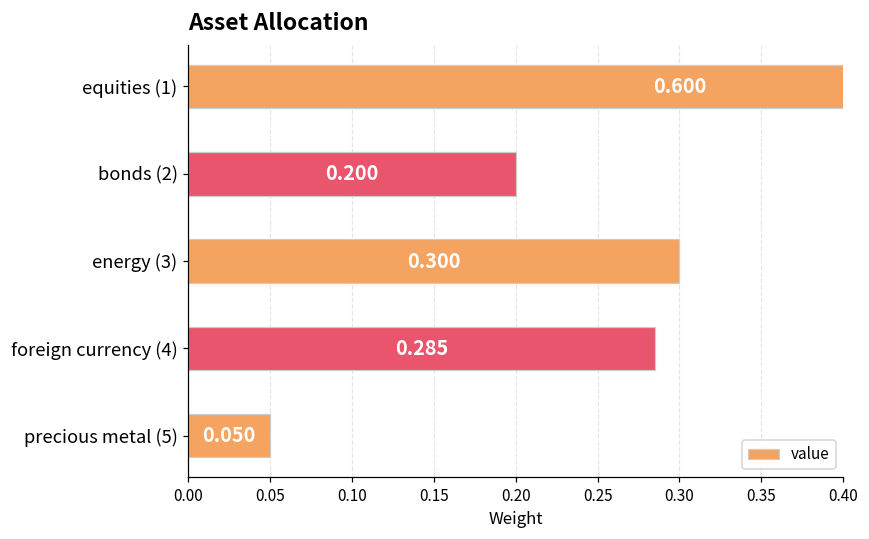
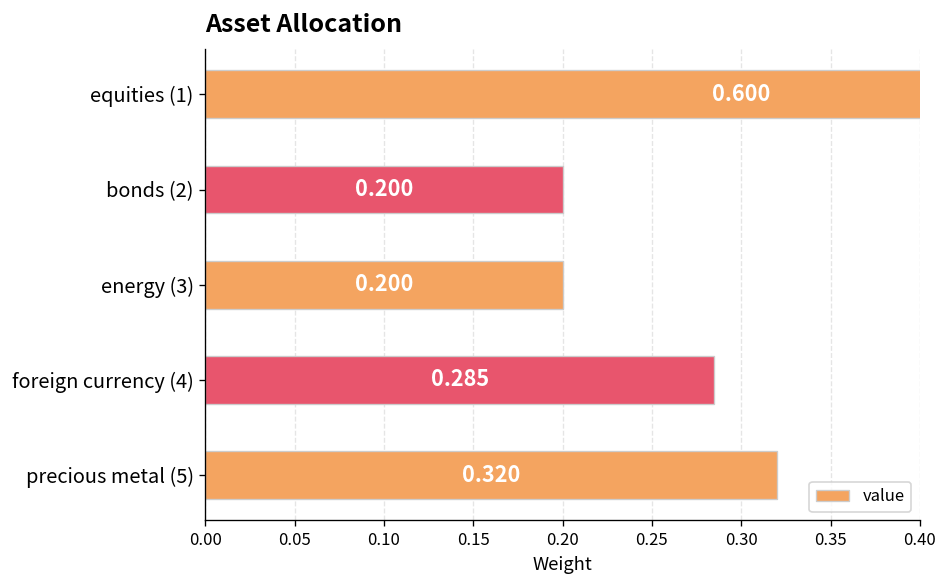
  {
    "bonds (2)": 0.200,
-   "energy (3)": 0.300,
+   "energy (3)": 0.200,
    "foreign currency (4)": 0.285,
-   "precious metal (5)": 0.050
+   "precious metal (5)": 0.320
  }
